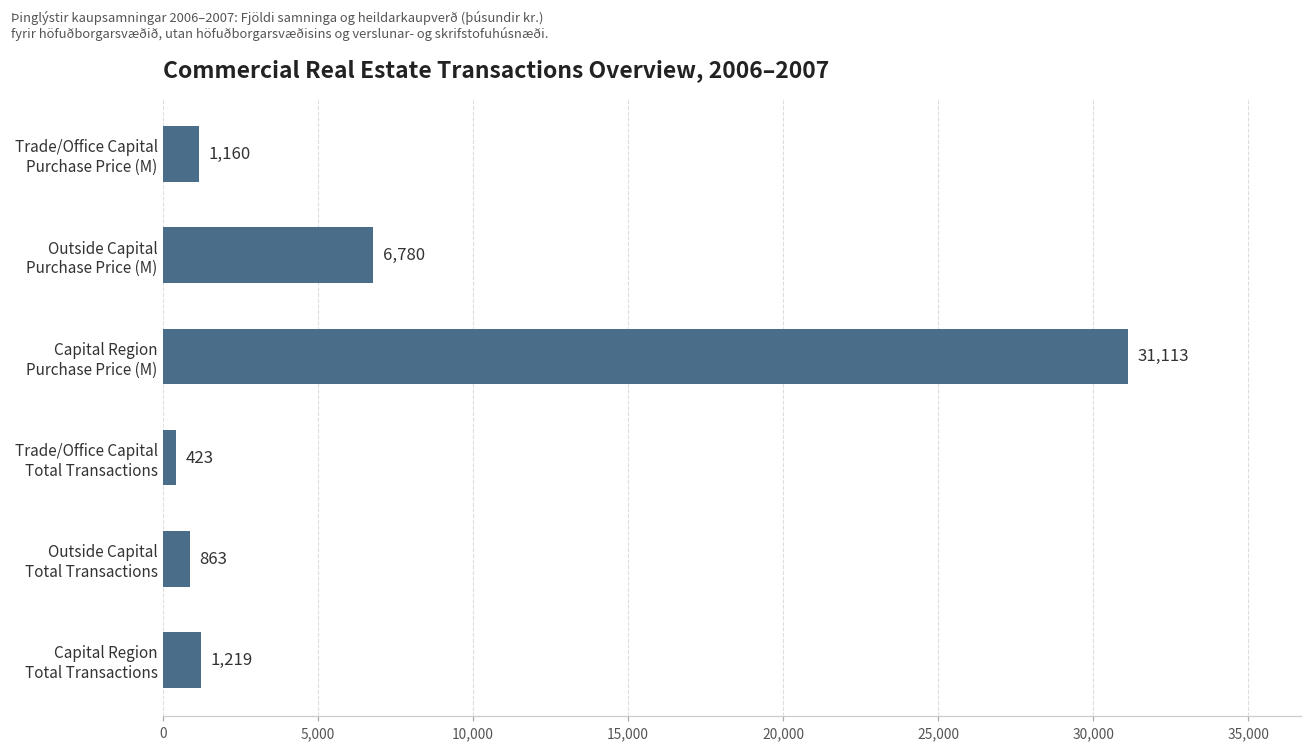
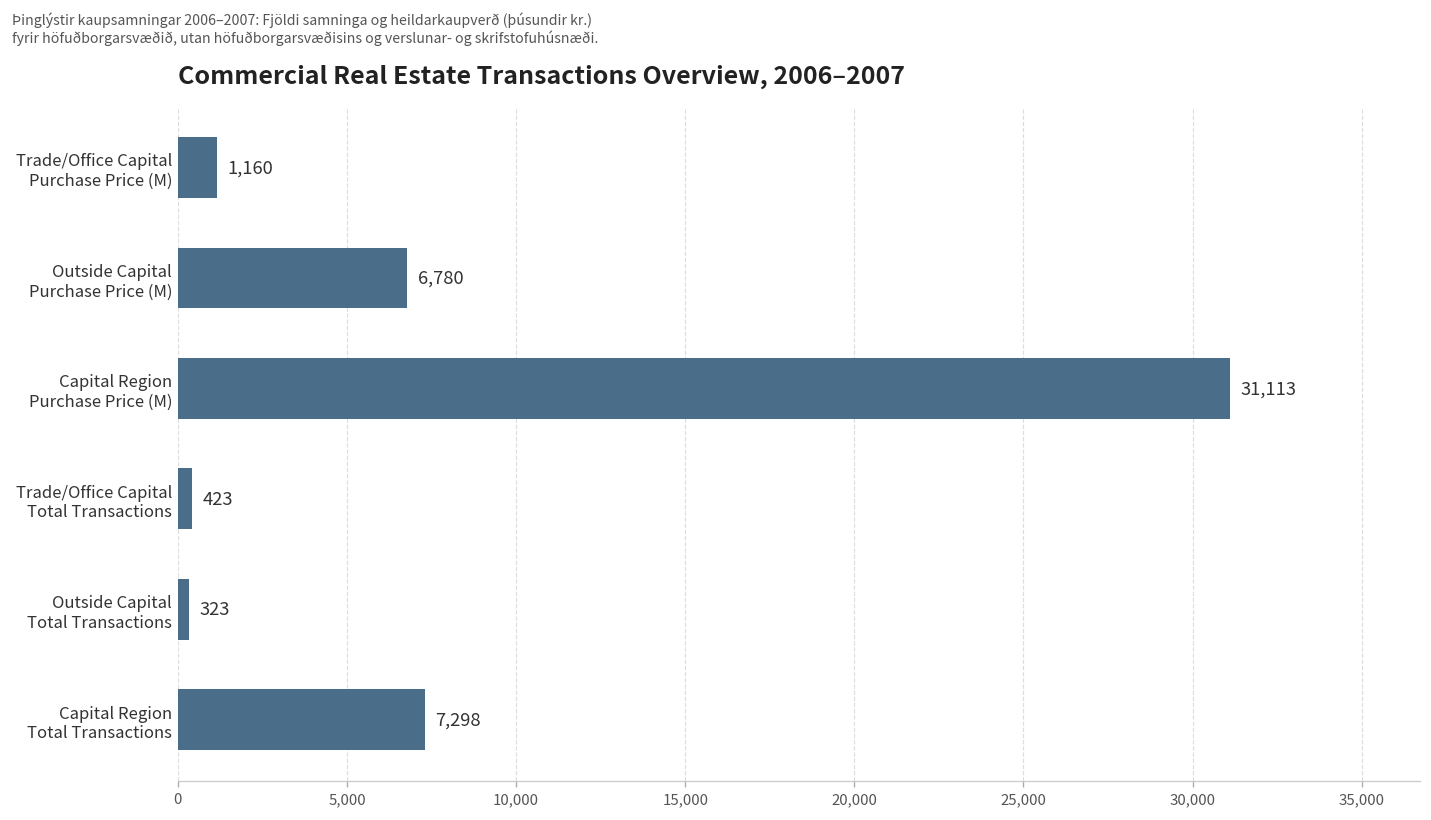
  {
    "Trade/Office Capital Purchase Price (M)": "1,160",
    "Outside Capital Purchase Price (M)": "6,780",
    "Capital Region Purchase Price (M)": "31,113",
    "Trade/Office Capital Total Transactions": "423",
-   "Outside Capital Total Transactions": "863",
-   "Capital Region Total Transactions": "1,219"
+   "Outside Capital Total Transactions": "323",
+   "Capital Region Total Transactions": "7,298"
  }
